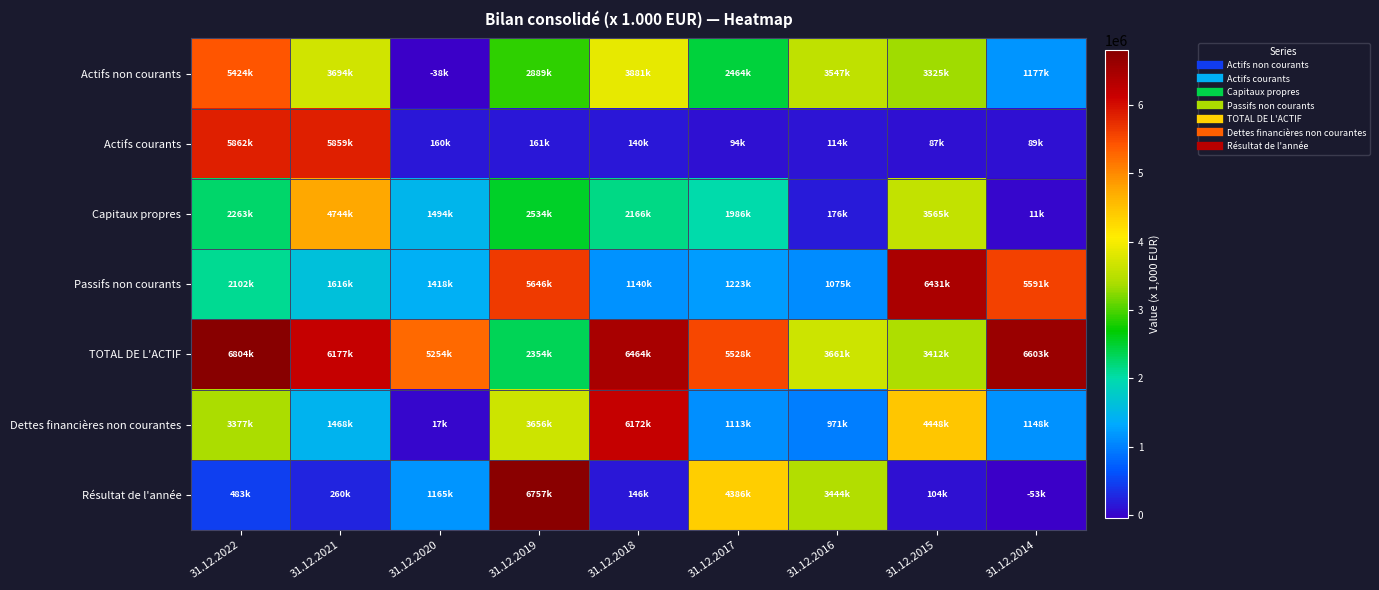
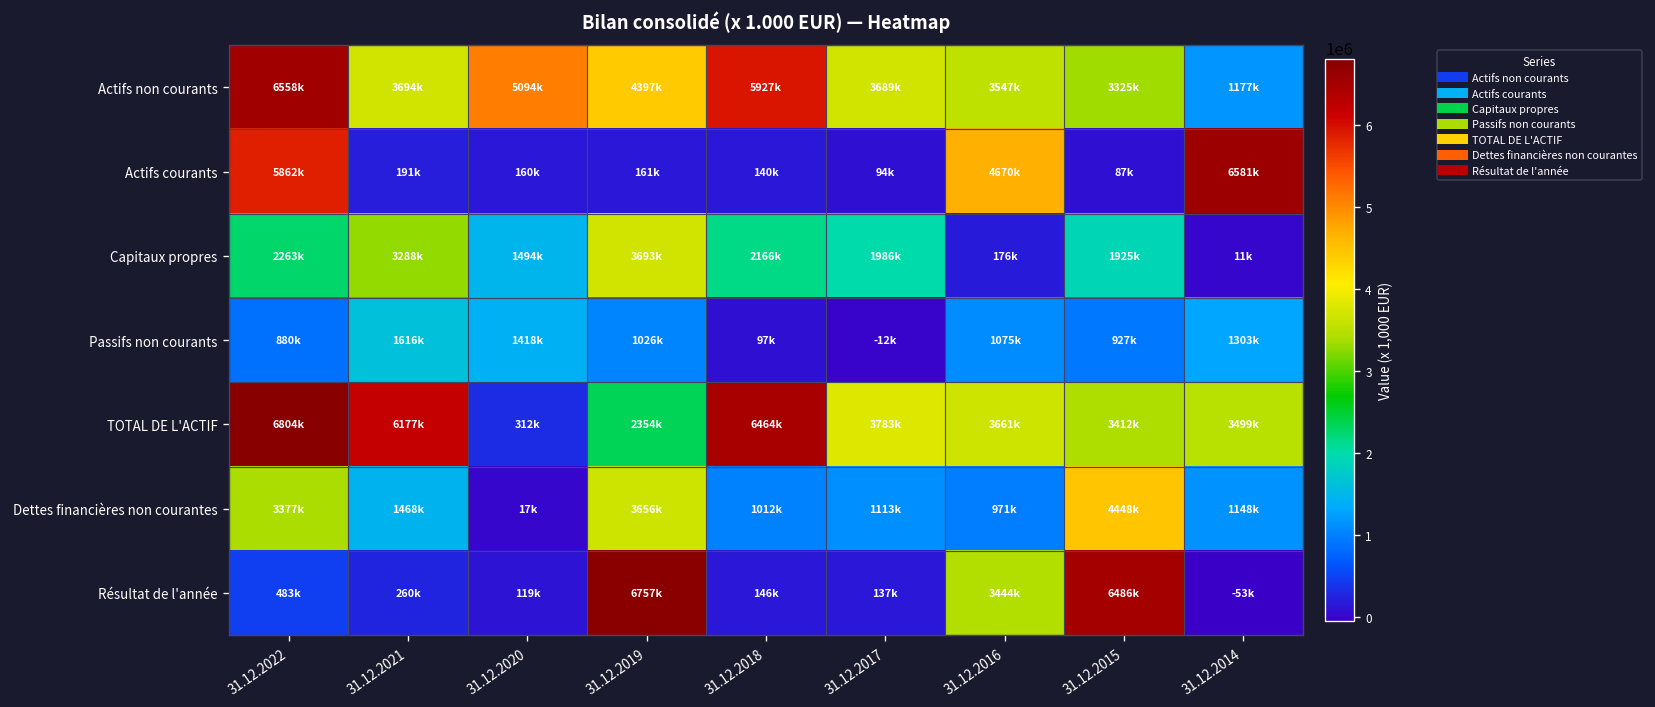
  {
    "Actifs non courants": {
-     "31.12.2022": "5424k",
-     "31.12.2020": "-38k",
-     "31.12.2019": "2889k",
-     "31.12.2018": "3881k",
-     "31.12.2017": "2464k"
+     "31.12.2022": "6558k",
+     "31.12.2020": "5094k",
+     "31.12.2019": "4397k",
+     "31.12.2018": "5927k",
+     "31.12.2017": "3689k"
    },
    "Actifs courants": {
-     "31.12.2021": "5859k",
-     "31.12.2016": "114k",
-     "31.12.2014": "89k"
+     "31.12.2021": "191k",
+     "31.12.2016": "4670k",
+     "31.12.2014": "6581k"
    },
    "Capitaux propres": {
-     "31.12.2021": "4744k",
-     "31.12.2019": "2534k",
-     "31.12.2015": "3565k"
+     "31.12.2021": "3288k",
+     "31.12.2019": "3693k",
+     "31.12.2015": "1925k"
    },
    "Passifs non courants": {
-     "31.12.2022": "2102k",
-     "31.12.2019": "5646k",
-     "31.12.2018": "1140k",
-     "31.12.2017": "1223k",
-     "31.12.2015": "6431k",
-     "31.12.2014": "5591k"
+     "31.12.2022": "880k",
+     "31.12.2019": "1026k",
+     "31.12.2018": "97k",
+     "31.12.2017": "-12k",
+     "31.12.2015": "927k",
+     "31.12.2014": "1303k"
    },
    "TOTAL DE L'ACTIF": {
-     "31.12.2020": "5254k",
-     "31.12.2017": "5528k",
-     "31.12.2014": "6603k"
+     "31.12.2020": "312k",
+     "31.12.2017": "3783k",
+     "31.12.2014": "3499k"
    },
    "Dettes financières non courantes": {
-     "31.12.2018": "6172k"
+     "31.12.2018": "1012k"
    },
    "Résultat de l'année": {
-     "31.12.2020": "1165k",
-     "31.12.2017": "4386k",
-     "31.12.2015": "104k"
+     "31.12.2020": "119k",
+     "31.12.2017": "137k",
+     "31.12.2015": "6486k"
    }
  }
